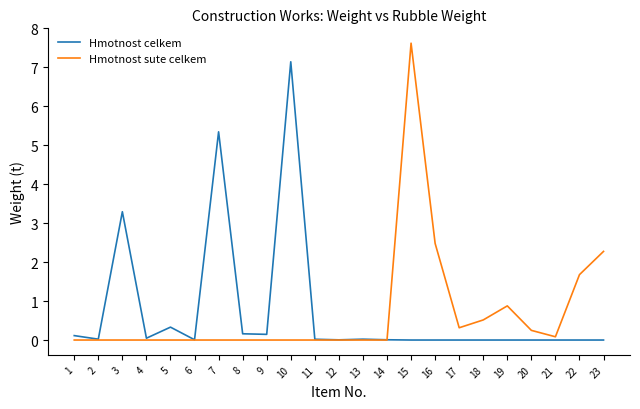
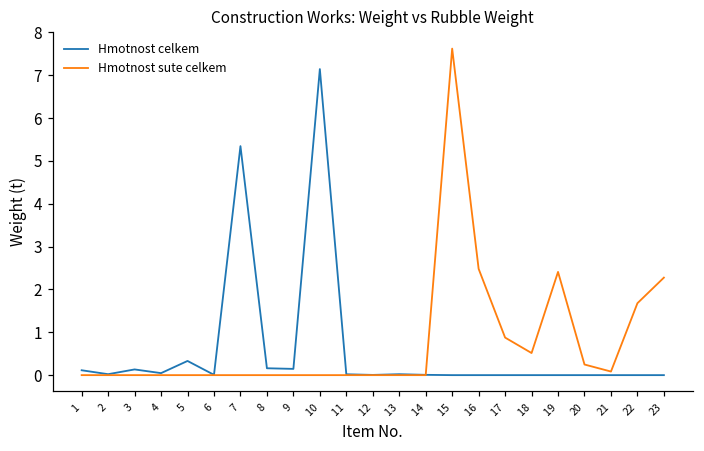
  {
    "Hmotnost celkem": {
      "1": 0.1,
-     "3": 3.3,
+     "3": 0.1,
      "5": 0.3,
      "7": 5.3,
      "8": 0.2,
      "9": 0.1,
      "10": 7.1,
      "15": 0.0,
      "16": 0.0,
      "17": 0.0,
      "18": 0.0,
      "19": 0.0,
      "20": 0.0,
      "21": 0.0,
      "22": 0.0,
      "23": 0.0
    },
    "Hmotnost sute celkem": {
      "1": 0.0,
      "3": 0.0,
      "5": 0.0,
      "7": 0.0,
      "8": 0.0,
      "9": 0.0,
      "10": 0.0,
      "15": 7.6,
      "16": 2.5,
-     "17": 0.3,
+     "17": 0.9,
      "18": 0.5,
-     "19": 0.9,
+     "19": 2.4,
      "20": 0.2,
      "21": 0.1,
      "22": 1.7,
      "23": 2.3
    }
  }
